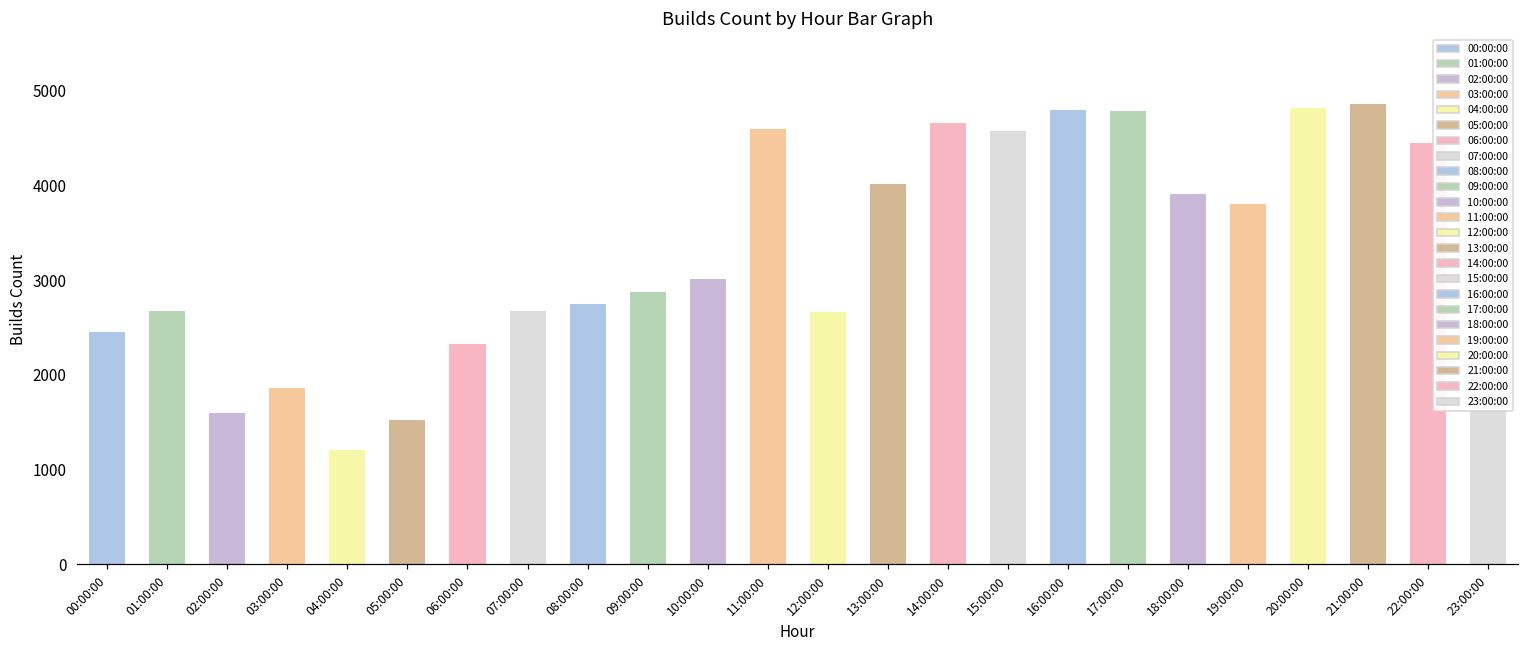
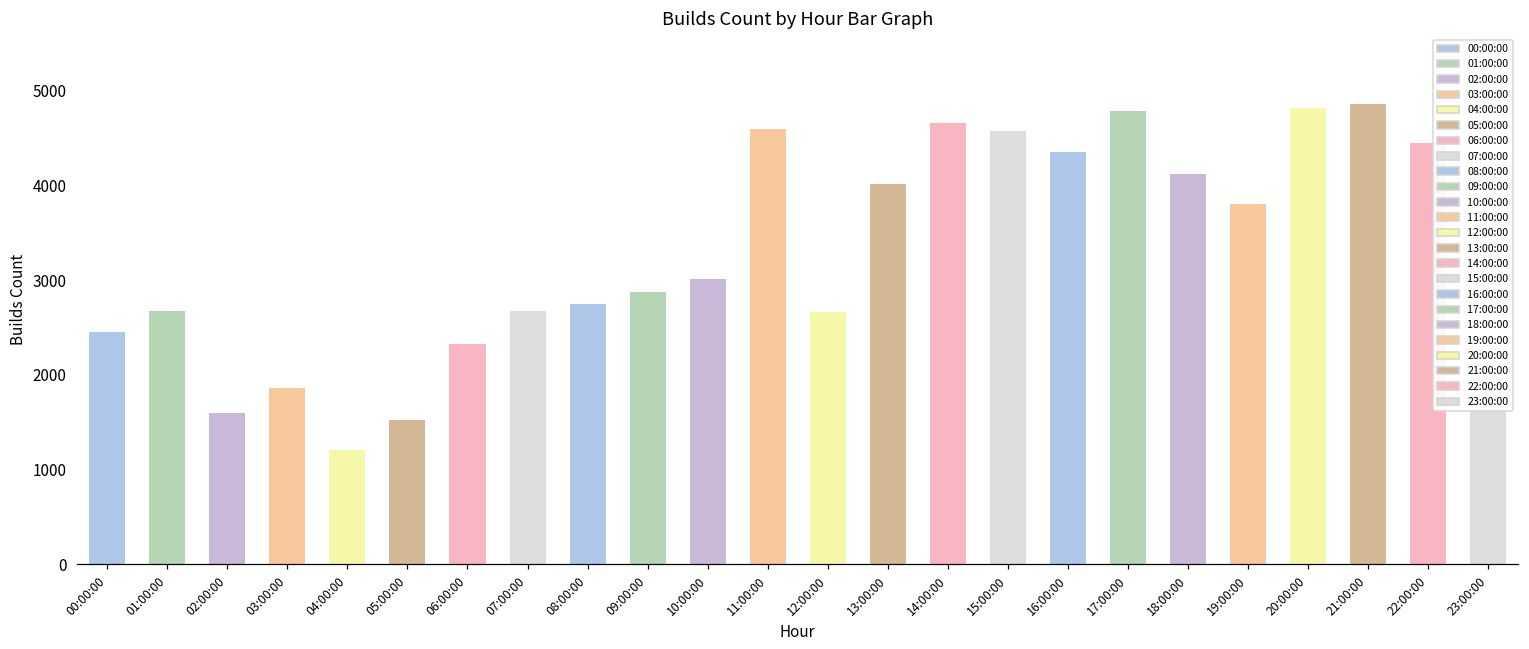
  {
    "00:00:00": 2500,
    "01:00:00": 2700,
    "02:00:00": 1600,
    "03:00:00": 1900,
    "04:00:00": 1200,
    "05:00:00": 1500,
    "06:00:00": 2300,
    "07:00:00": 2700,
    "08:00:00": 2800,
    "09:00:00": 2900,
    "10:00:00": 3000,
    "11:00:00": 4600,
    "12:00:00": 2700,
    "13:00:00": 4000,
    "14:00:00": 4700,
    "15:00:00": 4600,
-   "16:00:00": 4800,
+   "16:00:00": 4300,
    "17:00:00": 4800,
-   "18:00:00": 3900,
+   "18:00:00": 4100,
    "19:00:00": 3800,
    "20:00:00": 4800,
    "21:00:00": 4900,
    "22:00:00": 4400
  }
